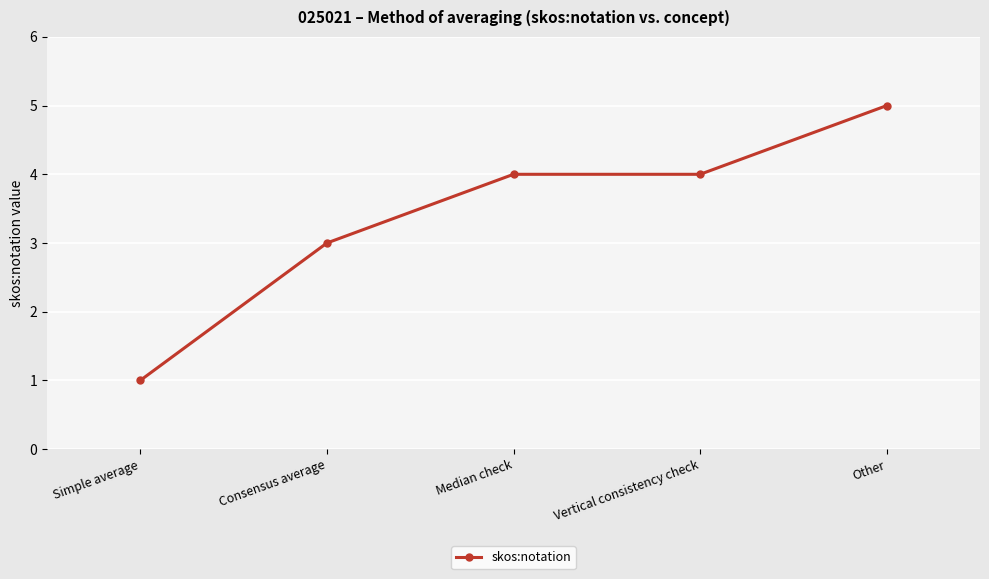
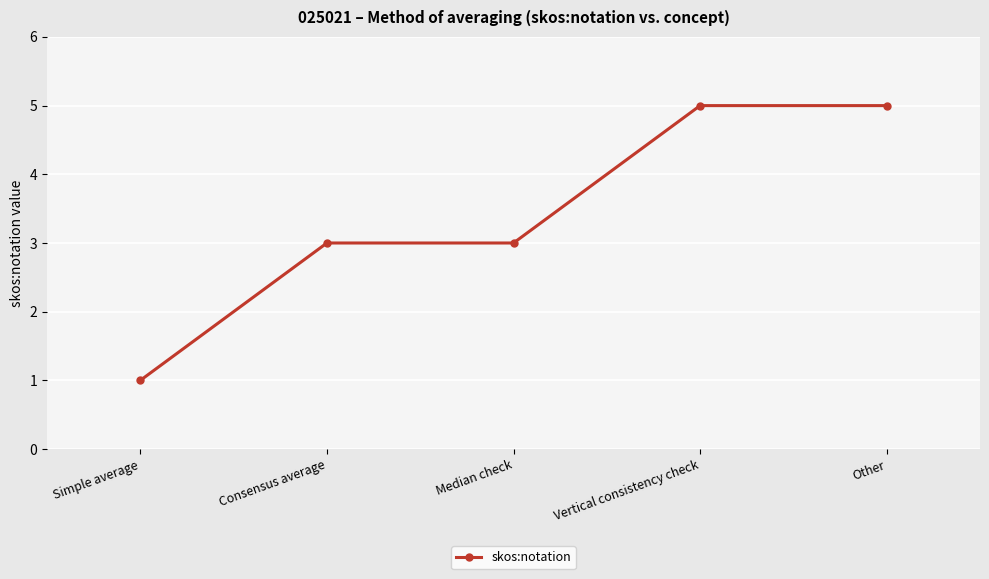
  {
    "Simple average": 1,
    "Consensus average": 3,
-   "Median check": 4,
-   "Vertical consistency check": 4,
+   "Median check": 3,
+   "Vertical consistency check": 5,
    "Other": 5
  }
